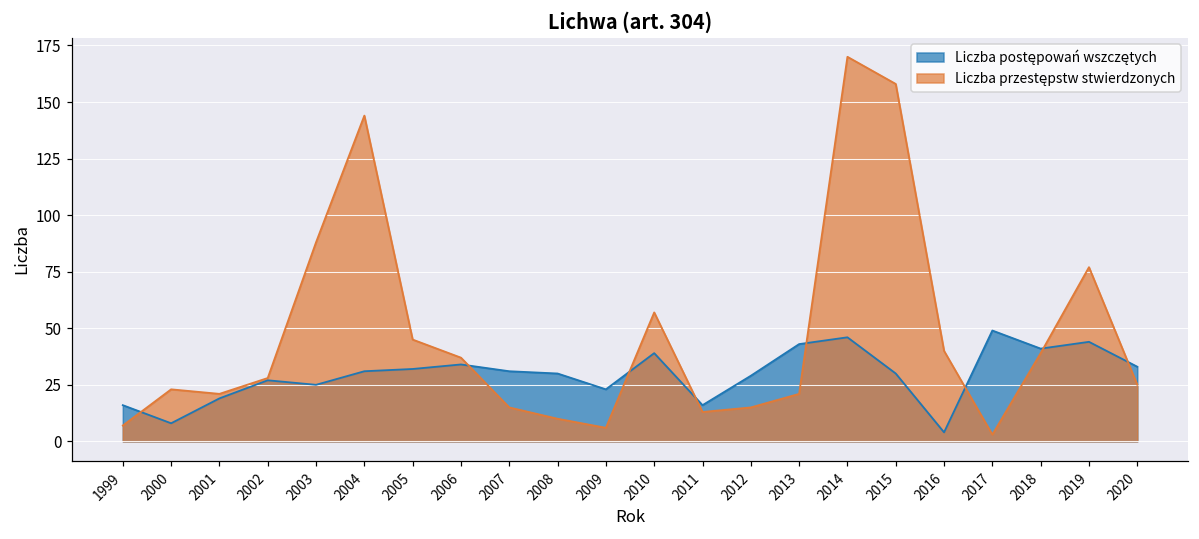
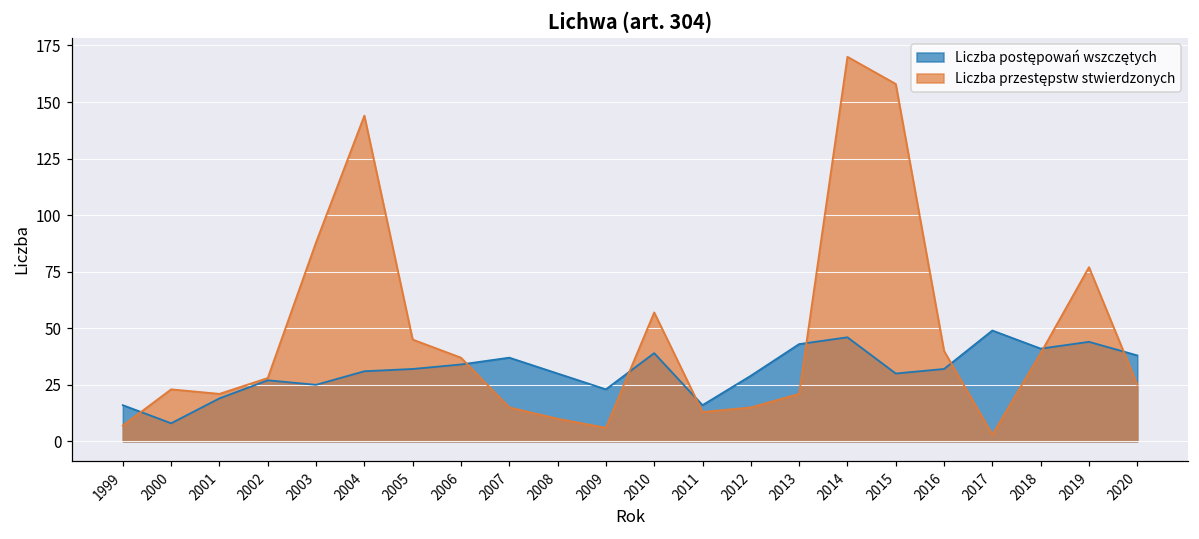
  {
    "Liczba postępowań wszczętych": {
      "1999": 16,
      "2000": 8,
      "2001": 19,
      "2003": 25,
      "2004": 31,
      "2005": 32,
      "2006": 34,
-     "2007": 31,
+     "2007": 37,
      "2008": 30,
      "2009": 23,
      "2010": 39,
      "2011": 16,
      "2012": 29,
      "2013": 43,
      "2014": 46,
      "2015": 30,
-     "2016": 4,
+     "2016": 32,
      "2017": 49,
      "2018": 41,
      "2019": 44,
-     "2020": 33
+     "2020": 38
    },
    "Liczba przestępstw stwierdzonych": {
      "1999": 7,
      "2000": 23,
      "2001": 21,
      "2003": 88,
      "2004": 144,
      "2005": 45,
      "2006": 37,
      "2007": 15,
      "2008": 10,
      "2009": 6,
      "2010": 57,
      "2011": 13,
      "2012": 15,
      "2013": 21,
      "2014": 170,
      "2015": 158,
      "2016": 40,
      "2017": 3,
      "2018": 39,
      "2019": 77,
      "2020": 25
    }
  }
